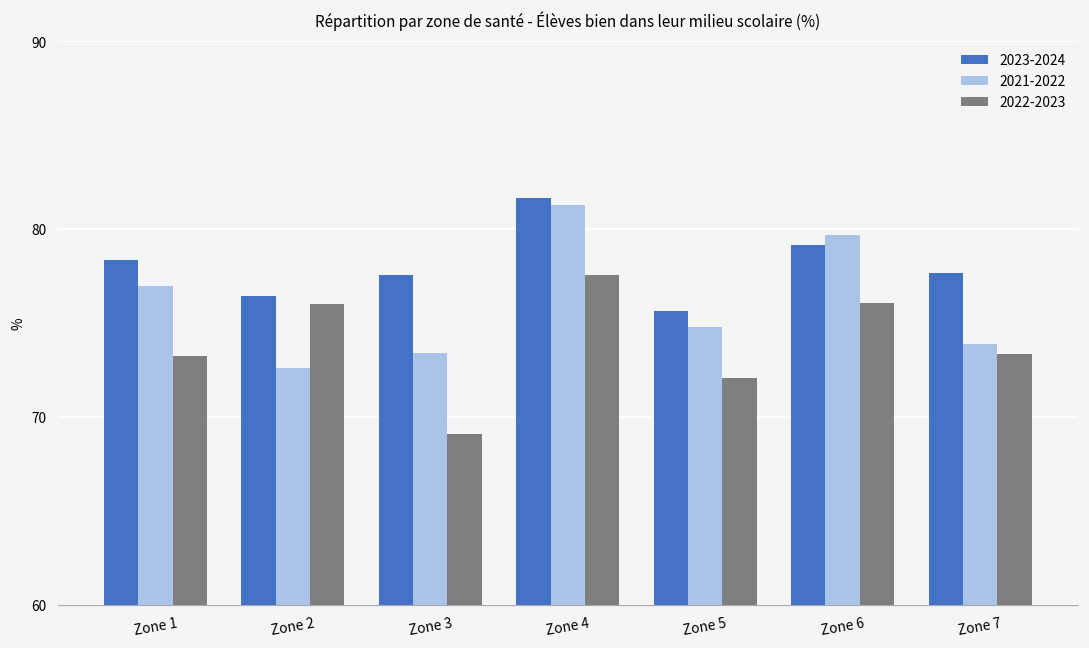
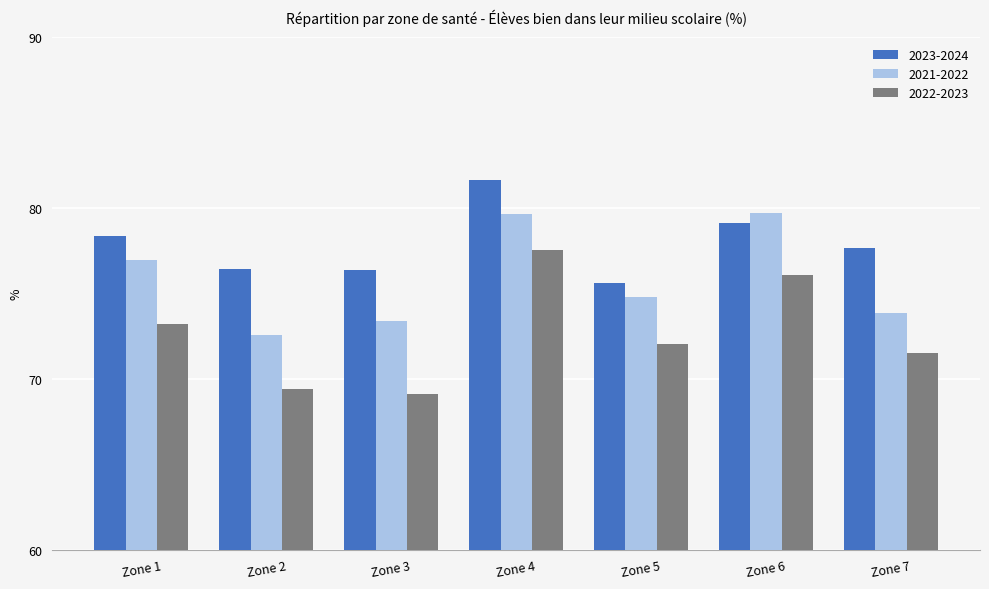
  {
    "2023-2024": {
      "Zone 1": 78.4,
      "Zone 2": 76.4,
-     "Zone 3": 77.6,
+     "Zone 3": 76.4,
      "Zone 4": 81.6,
      "Zone 5": 75.6,
      "Zone 6": 79.1,
      "Zone 7": 77.7
    },
    "2021-2022": {
      "Zone 1": 77.0,
      "Zone 2": 72.6,
      "Zone 3": 73.4,
-     "Zone 4": 81.3,
+     "Zone 4": 79.6,
      "Zone 5": 74.8,
      "Zone 6": 79.7,
      "Zone 7": 73.9
    },
    "2022-2023": {
      "Zone 1": 73.2,
-     "Zone 2": 76.0,
+     "Zone 2": 69.4,
      "Zone 3": 69.1,
      "Zone 4": 77.5,
      "Zone 5": 72.1,
      "Zone 6": 76.1,
-     "Zone 7": 73.3
+     "Zone 7": 71.5
    }
  }
